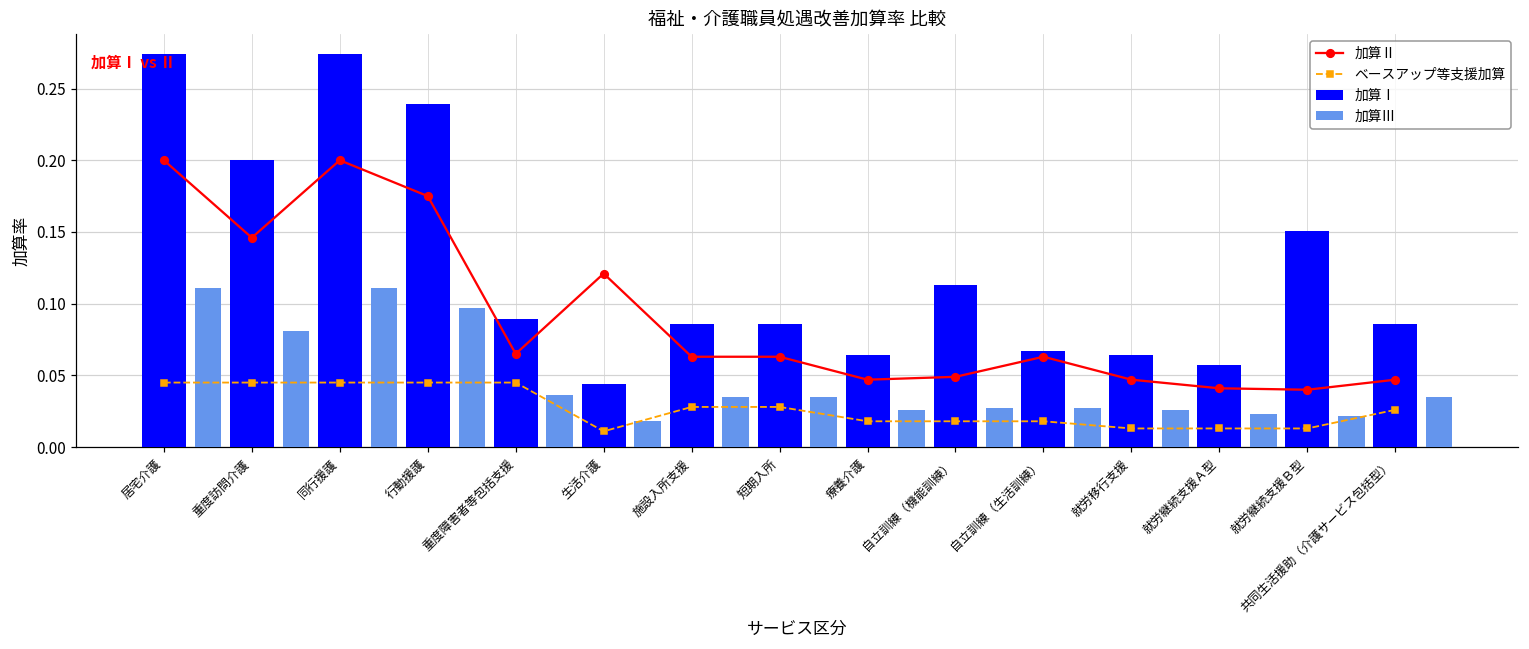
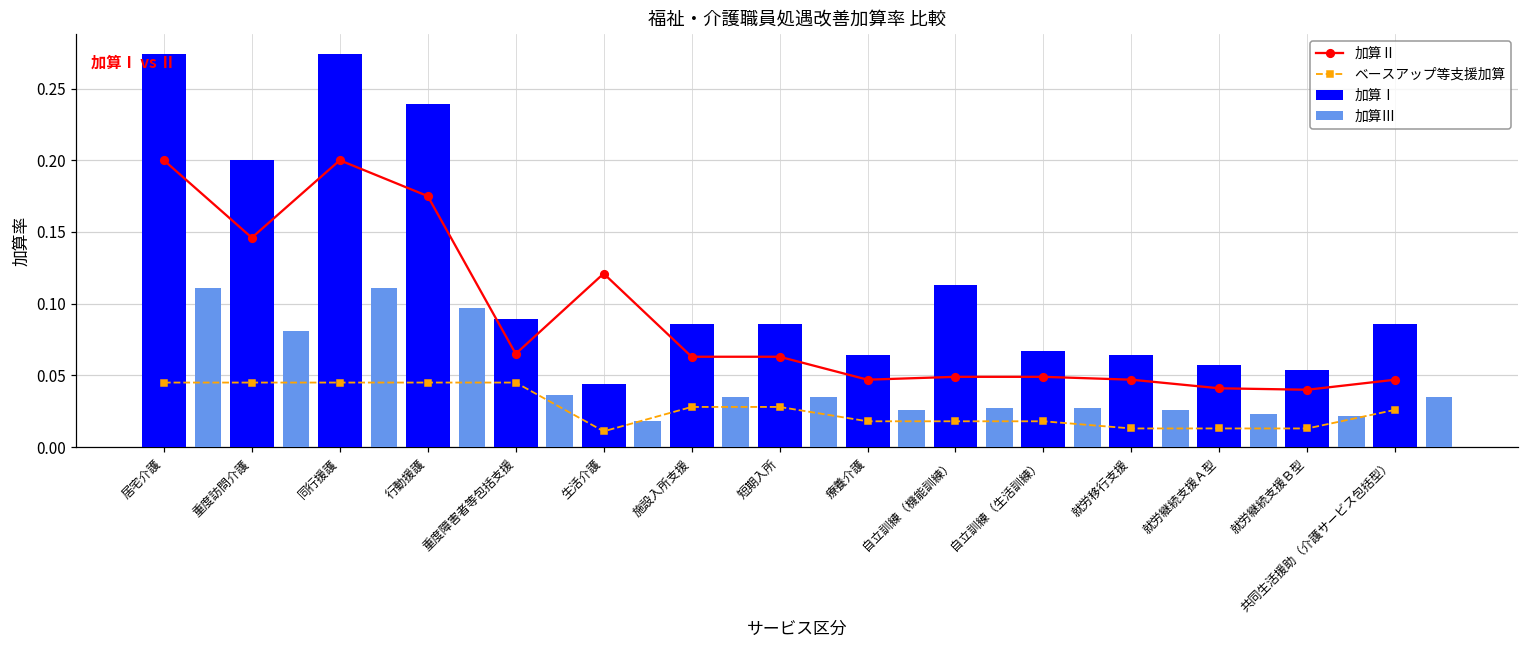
  {
    "加算Ⅱ": {
      "居宅介護": 0.200,
      "重度訪問介護": 0.146,
      "同行援護": 0.200,
      "行動援護": 0.175,
      "重度障害者等包括支援": 0.065,
      "生活介護": 0.121,
      "施設入所支援": 0.063,
      "短期入所": 0.063,
      "療養介護": 0.047,
      "自立訓練（機能訓練）": 0.049,
-     "自立訓練（生活訓練）": 0.063,
+     "自立訓練（生活訓練）": 0.049,
      "就労移行支援": 0.047,
      "就労継続支援Ａ型": 0.041,
      "就労継続支援Ｂ型": 0.040,
      "共同生活援助（介護サービス包括型）": 0.047
    },
    "加算Ⅰ": {
      "居宅介護": 0.274,
      "重度訪問介護": 0.200,
      "同行援護": 0.274,
      "行動援護": 0.239,
      "重度障害者等包括支援": 0.089,
      "生活介護": 0.044,
      "施設入所支援": 0.086,
      "短期入所": 0.086,
      "療養介護": 0.064,
      "自立訓練（機能訓練）": 0.113,
      "自立訓練（生活訓練）": 0.067,
      "就労移行支援": 0.064,
      "就労継続支援Ａ型": 0.057,
-     "就労継続支援Ｂ型": 0.151,
+     "就労継続支援Ｂ型": 0.054,
      "共同生活援助（介護サービス包括型）": 0.086
    },
    "ベースアップ等支援加算": {
      "居宅介護": 0.045,
      "重度訪問介護": 0.045,
      "同行援護": 0.045,
      "行動援護": 0.045,
      "重度障害者等包括支援": 0.045,
      "生活介護": 0.011,
      "施設入所支援": 0.028,
      "短期入所": 0.028,
      "療養介護": 0.018,
      "自立訓練（機能訓練）": 0.018,
      "自立訓練（生活訓練）": 0.018,
      "就労移行支援": 0.013,
      "就労継続支援Ａ型": 0.013,
      "就労継続支援Ｂ型": 0.013,
      "共同生活援助（介護サービス包括型）": 0.026
    }
  }
